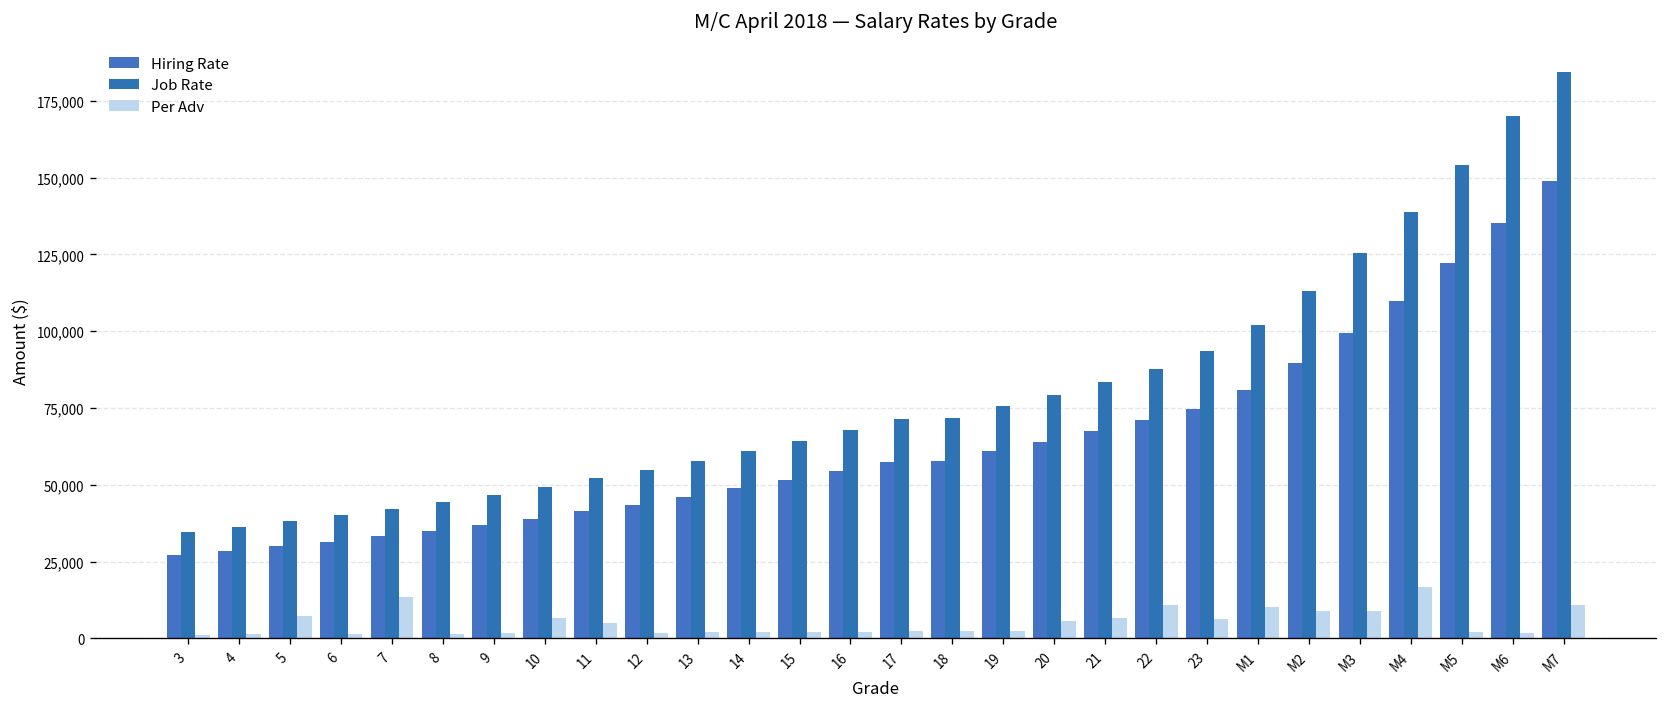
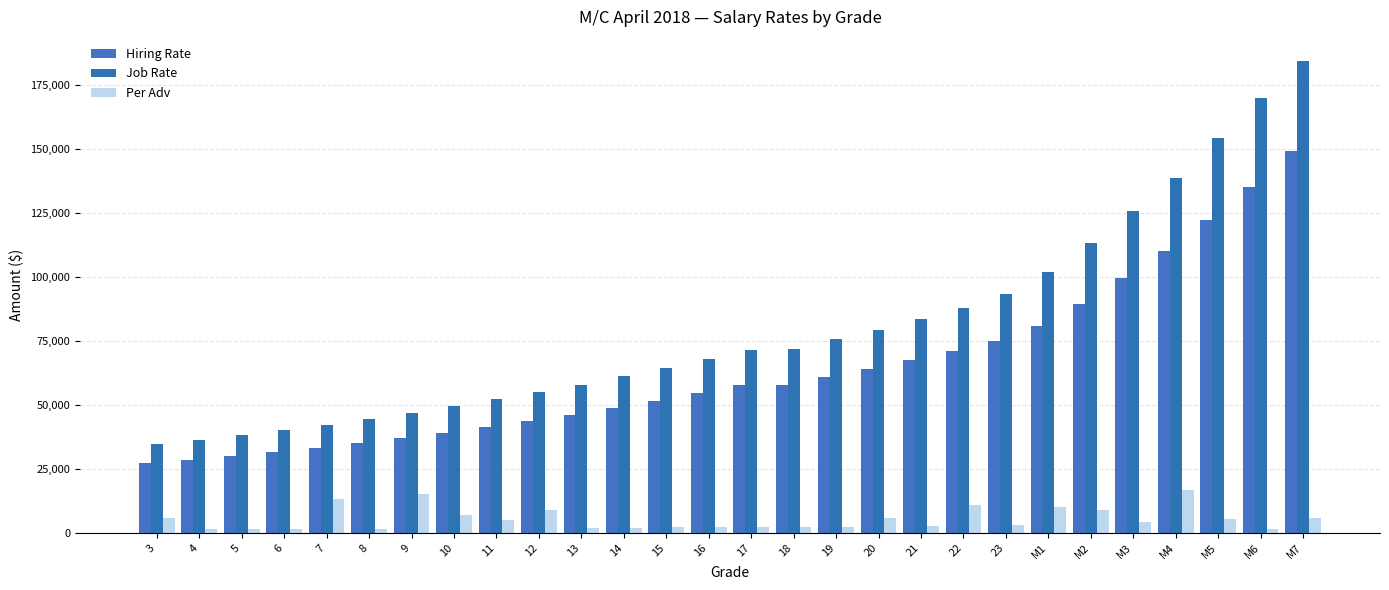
  {
    "Per Adv": {
-     "3": "1,000",
+     "3": "6,000",
      "4": "1,000",
-     "5": "7,000",
+     "5": "1,000",
      "6": "1,000",
      "7": "13,000",
      "8": "2,000",
-     "9": "2,000",
+     "9": "15,000",
      "10": "7,000",
      "11": "5,000",
-     "12": "2,000",
+     "12": "9,000",
      "13": "2,000",
      "14": "2,000",
      "15": "2,000",
      "16": "2,000",
      "17": "2,000",
      "18": "2,000",
      "19": "2,000",
      "20": "6,000",
-     "21": "7,000",
+     "21": "3,000",
      "22": "11,000",
-     "23": "6,000",
+     "23": "3,000",
      "M1": "10,000",
      "M2": "9,000",
-     "M3": "9,000",
+     "M3": "4,000",
      "M4": "17,000",
-     "M5": "2,000",
+     "M5": "5,000",
      "M6": "2,000",
-     "M7": "11,000"
+     "M7": "6,000"
    }
  }
